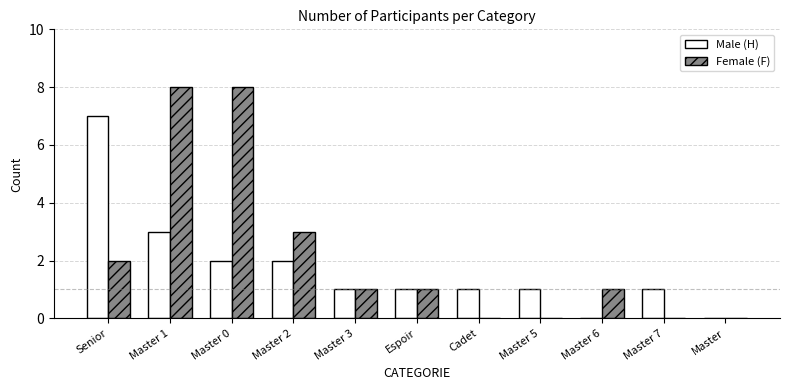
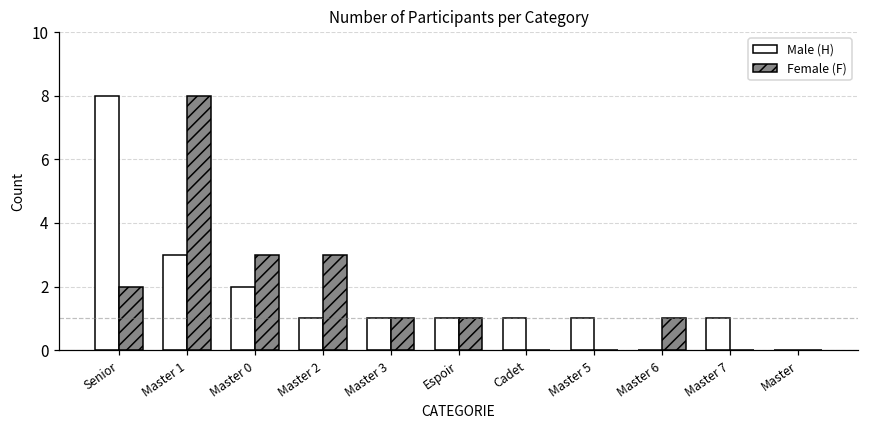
  {
    "Male (H)": {
-     "Senior": 7,
+     "Senior": 8,
      "Master 1": 3,
      "Master 0": 2,
-     "Master 2": 2,
+     "Master 2": 1,
      "Master 3": 1,
      "Espoir": 1,
      "Cadet": 1,
      "Master 5": 1,
      "Master 6": 0,
      "Master 7": 1,
      "Master": 0
    },
    "Female (F)": {
      "Senior": 2,
      "Master 1": 8,
-     "Master 0": 8,
+     "Master 0": 3,
      "Master 2": 3,
      "Master 3": 1,
      "Espoir": 1,
      "Cadet": 0,
      "Master 5": 0,
      "Master 6": 1,
      "Master 7": 0,
      "Master": 0
    }
  }
